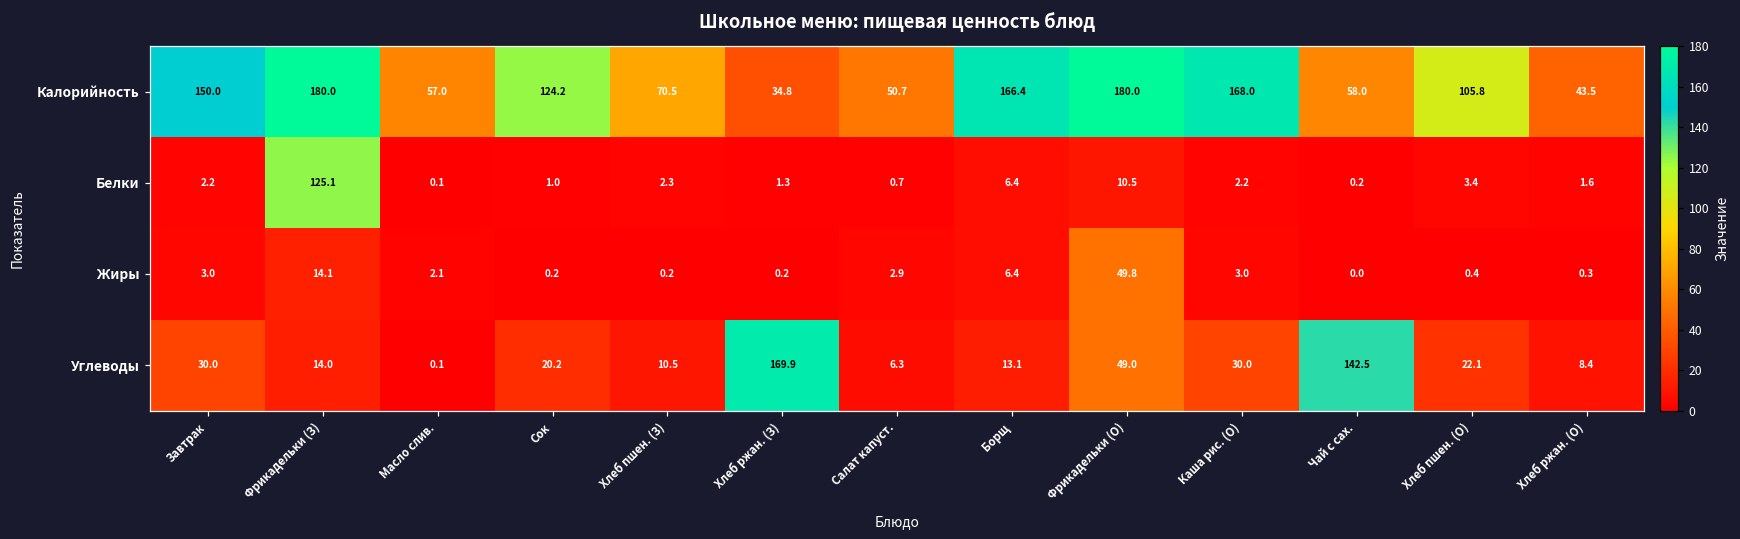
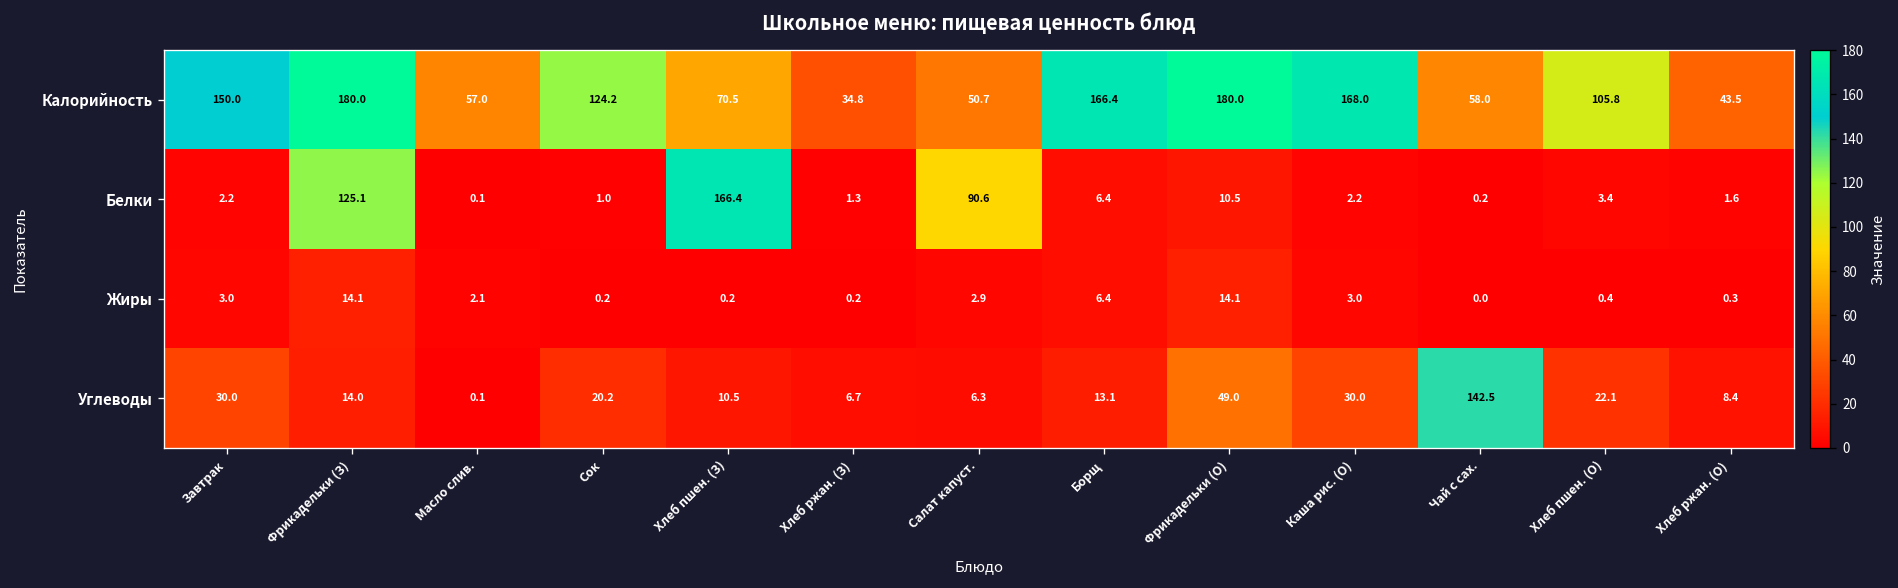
  {
    "Калорийность": {
      "Завтрак": 150.0,
      "Фрикадельки (З)": 180.0,
      "Масло слив.": 57.0,
      "Сок": 124.2,
      "Хлеб пшен. (З)": 70.5,
      "Хлеб ржан. (З)": 34.8,
      "Салат капуст.": 50.7,
      "Борщ": 166.4,
      "Фрикадельки (О)": 180.0,
      "Каша рис. (О)": 168.0,
      "Чай с сах.": 58.0,
      "Хлеб пшен. (О)": 105.8,
      "Хлеб ржан. (О)": 43.5
    },
    "Белки": {
      "Завтрак": 2.2,
      "Фрикадельки (З)": 125.1,
      "Масло слив.": 0.1,
      "Сок": 1.0,
-     "Хлеб пшен. (З)": 2.3,
+     "Хлеб пшен. (З)": 166.4,
      "Хлеб ржан. (З)": 1.3,
-     "Салат капуст.": 0.7,
+     "Салат капуст.": 90.6,
      "Борщ": 6.4,
      "Фрикадельки (О)": 10.5,
      "Каша рис. (О)": 2.2,
      "Чай с сах.": 0.2,
      "Хлеб пшен. (О)": 3.4,
      "Хлеб ржан. (О)": 1.6
    },
    "Жиры": {
      "Завтрак": 3.0,
      "Фрикадельки (З)": 14.1,
      "Масло слив.": 2.1,
      "Сок": 0.2,
      "Хлеб пшен. (З)": 0.2,
      "Хлеб ржан. (З)": 0.2,
      "Салат капуст.": 2.9,
      "Борщ": 6.4,
-     "Фрикадельки (О)": 49.8,
+     "Фрикадельки (О)": 14.1,
      "Каша рис. (О)": 3.0,
      "Чай с сах.": 0.0,
      "Хлеб пшен. (О)": 0.4,
      "Хлеб ржан. (О)": 0.3
    },
    "Углеводы": {
      "Завтрак": 30.0,
      "Фрикадельки (З)": 14.0,
      "Масло слив.": 0.1,
      "Сок": 20.2,
      "Хлеб пшен. (З)": 10.5,
-     "Хлеб ржан. (З)": 169.9,
+     "Хлеб ржан. (З)": 6.7,
      "Салат капуст.": 6.3,
      "Борщ": 13.1,
      "Фрикадельки (О)": 49.0,
      "Каша рис. (О)": 30.0,
      "Чай с сах.": 142.5,
      "Хлеб пшен. (О)": 22.1,
      "Хлеб ржан. (О)": 8.4
    }
  }
